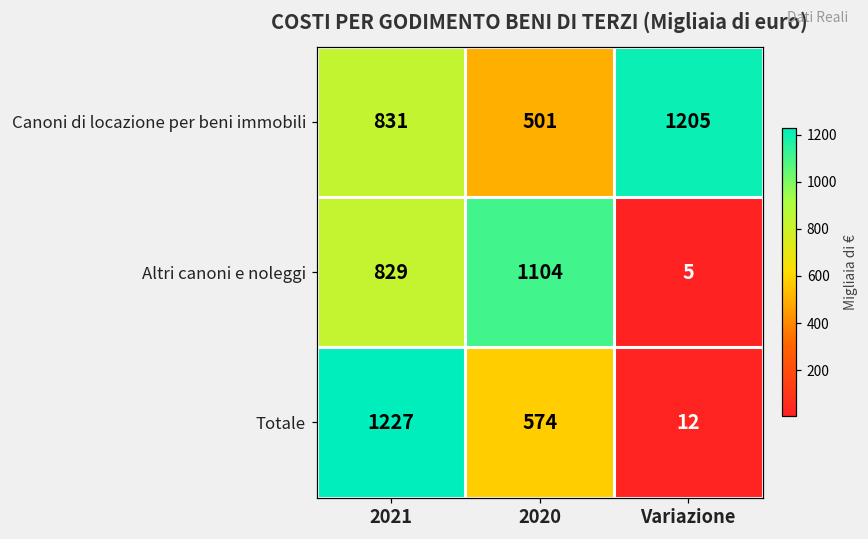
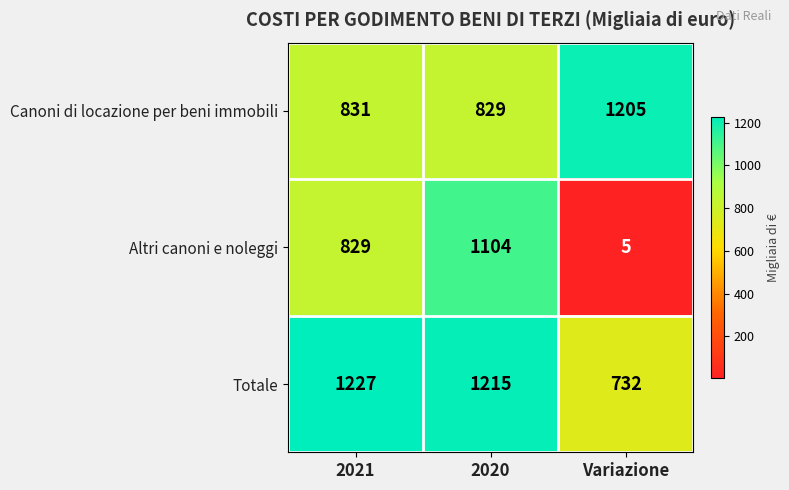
  {
    "Canoni di locazione per beni immobili": {
      "2021": 831,
-     "2020": 501,
+     "2020": 829,
      "Variazione": 1205
    },
    "Altri canoni e noleggi": {
      "2021": 829,
      "2020": 1104,
      "Variazione": 5
    },
    "Totale": {
      "2021": 1227,
-     "2020": 574,
-     "Variazione": 12
+     "2020": 1215,
+     "Variazione": 732
    }
  }
